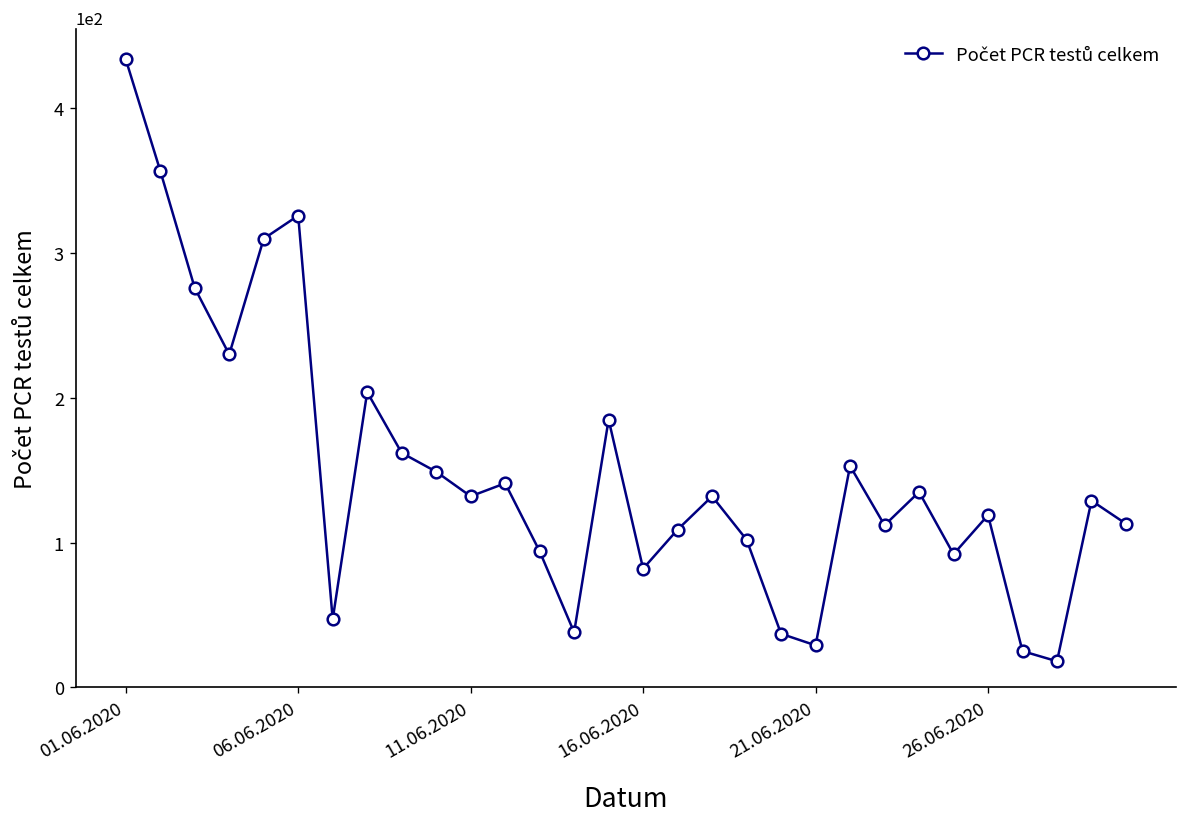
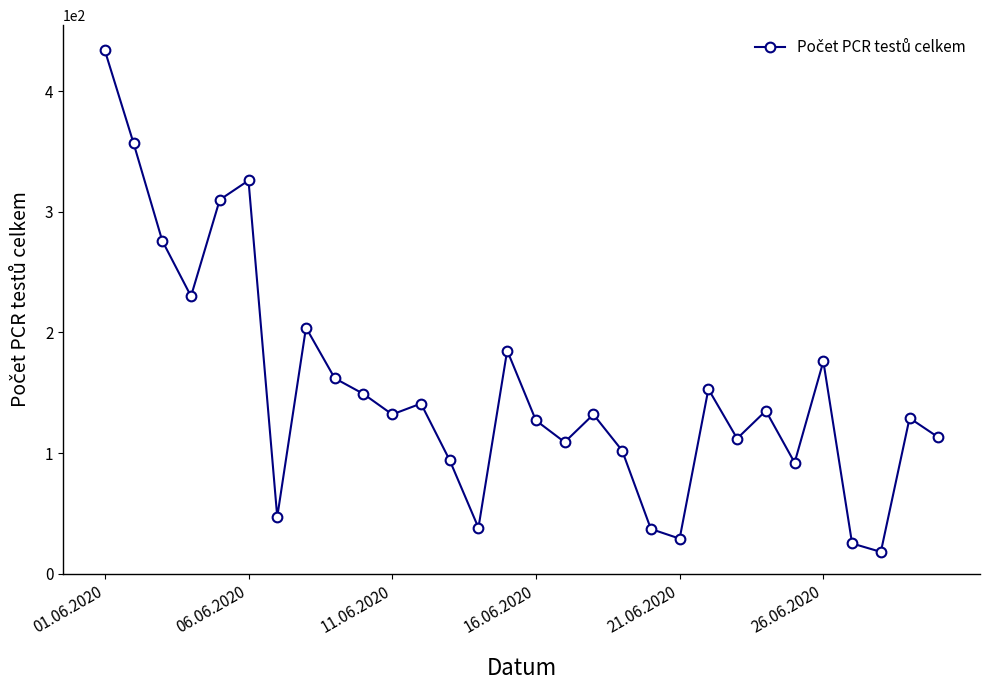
  {
    "01.06.2020": 434,
    "06.06.2020": 326,
    "11.06.2020": 132,
-   "16.06.2020": 82,
+   "16.06.2020": 127,
    "21.06.2020": 29,
-   "26.06.2020": 119
+   "26.06.2020": 176
  }
